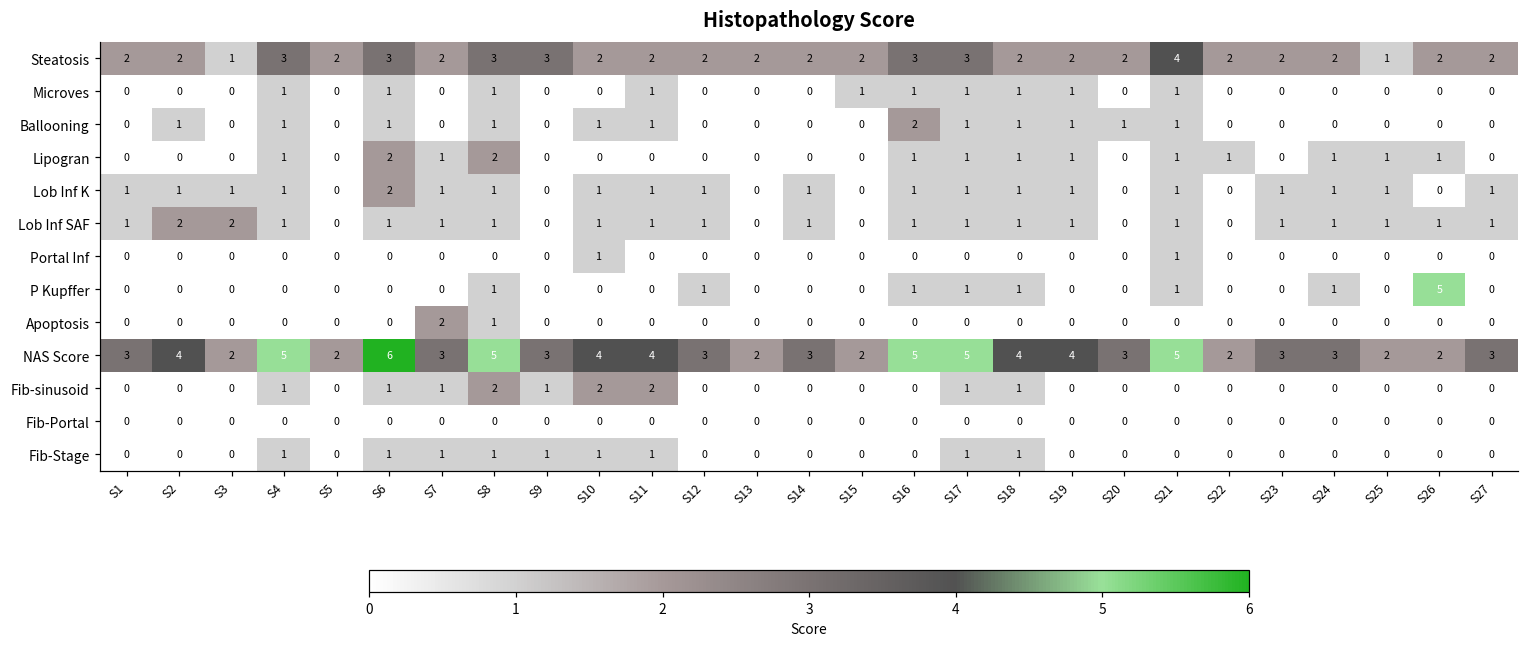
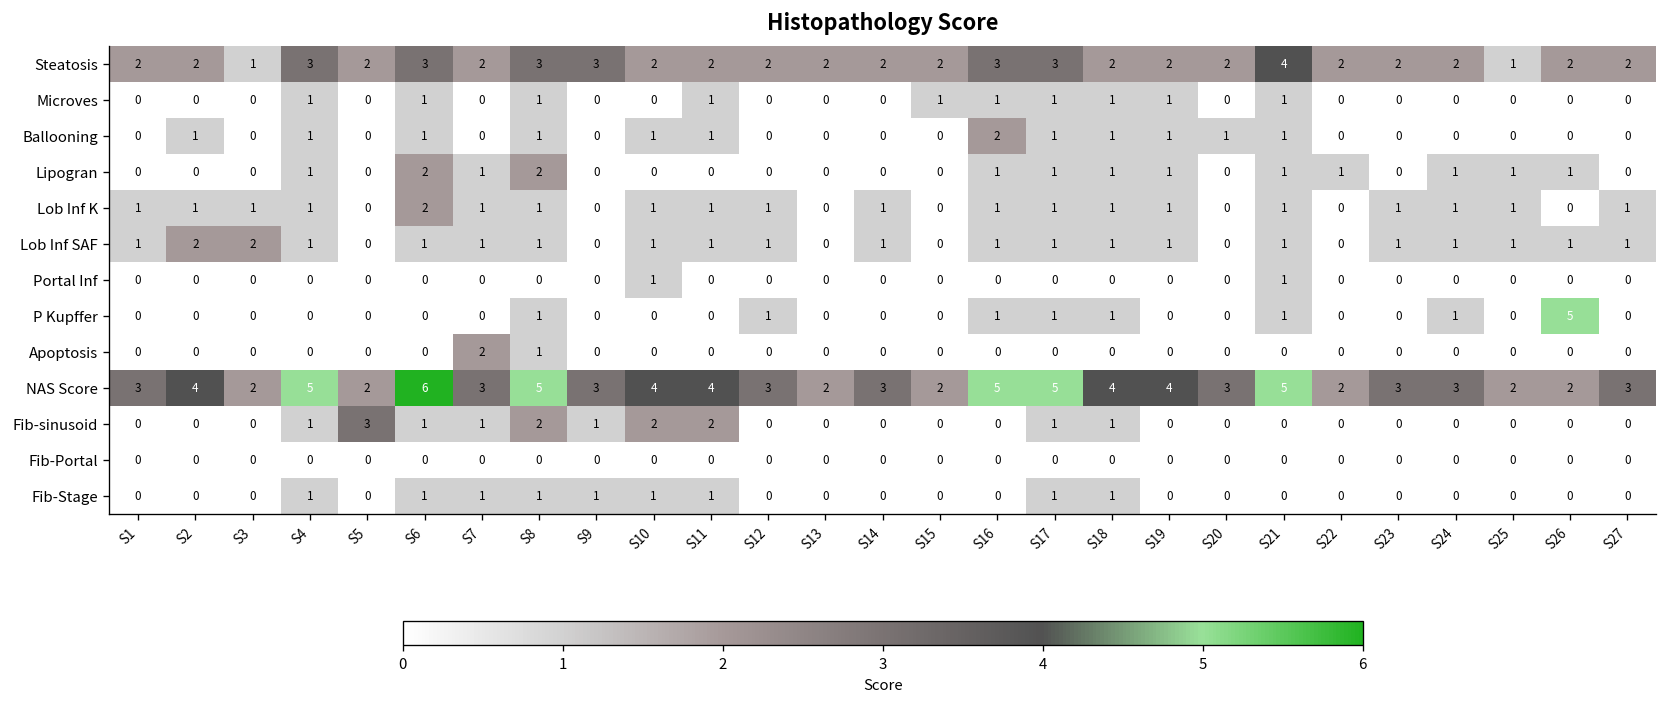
  {
    "Fib-sinusoid": {
      "S1": 0,
      "S2": 0,
      "S3": 0,
      "S4": 1,
-     "S5": 0,
+     "S5": 3,
      "S6": 1,
      "S7": 1,
      "S8": 2,
      "S9": 1,
      "S10": 2,
      "S11": 2,
      "S12": 0,
      "S13": 0,
      "S14": 0,
      "S15": 0,
      "S16": 0,
      "S17": 1,
      "S18": 1,
      "S19": 0,
      "S20": 0,
      "S21": 0,
      "S22": 0,
      "S23": 0,
      "S24": 0,
      "S25": 0,
      "S26": 0,
      "S27": 0
    }
  }
